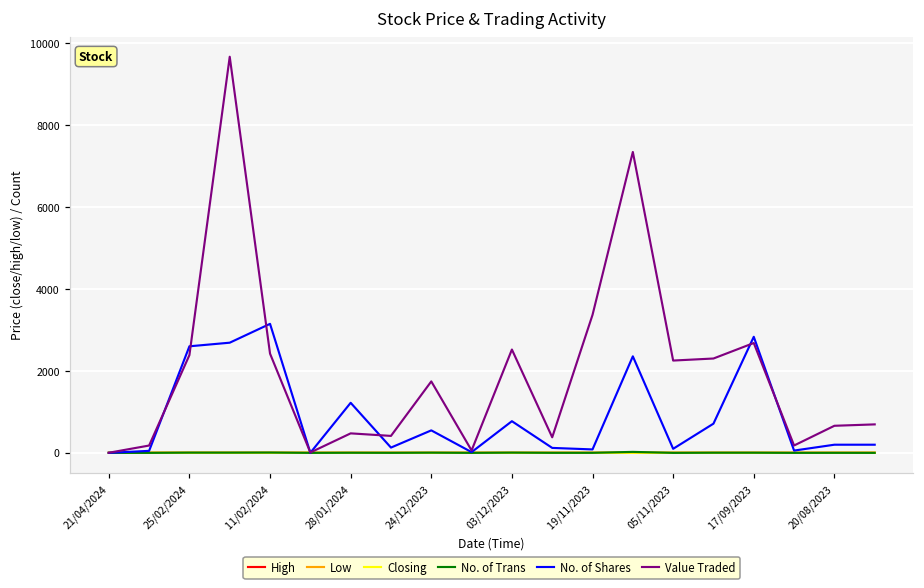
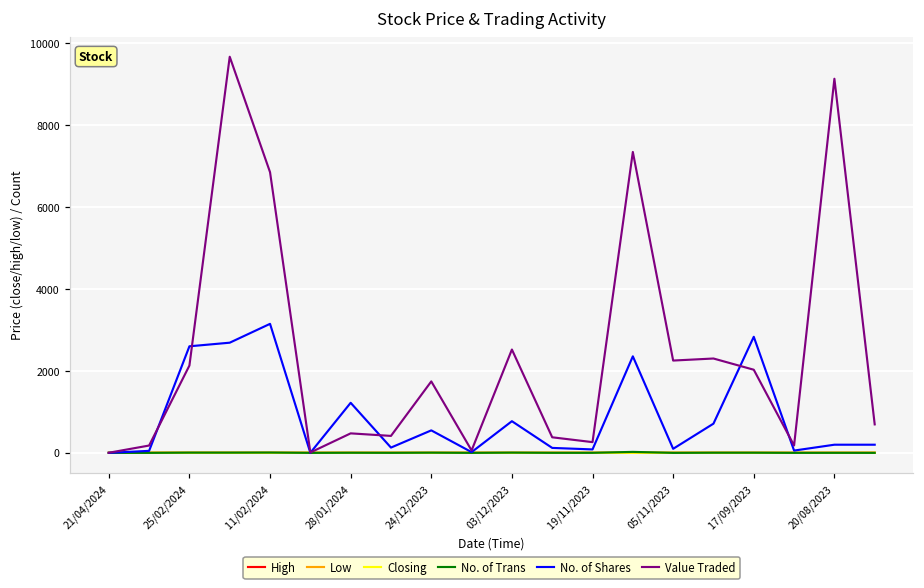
  {
    "No. of Shares": {
      "25/02/2024": 2600,
      "11/02/2024": 3200,
      "28/01/2024": 1200,
      "24/12/2023": 600,
      "03/12/2023": 800,
      "19/11/2023": 100,
      "05/11/2023": 100,
      "17/09/2023": 2800,
      "20/08/2023": 200
    },
    "Value Traded": {
-     "25/02/2024": 2400,
-     "11/02/2024": 2400,
+     "25/02/2024": 2100,
+     "11/02/2024": 6900,
      "28/01/2024": 500,
      "24/12/2023": 1700,
      "03/12/2023": 2500,
-     "19/11/2023": 3400,
+     "19/11/2023": 300,
      "05/11/2023": 2300,
-     "17/09/2023": 2700,
-     "20/08/2023": 700
+     "17/09/2023": 2000,
+     "20/08/2023": 9100
    }
  }
